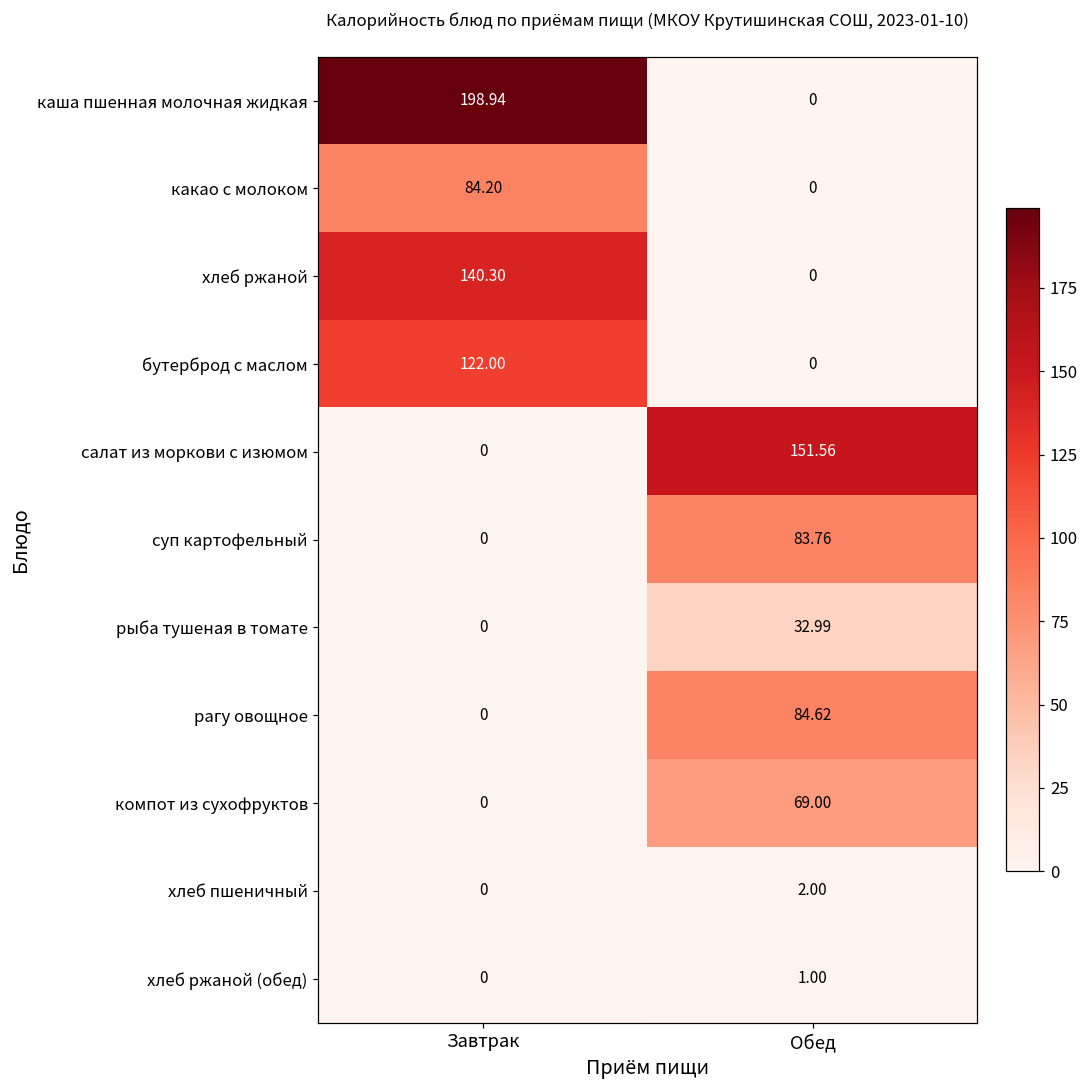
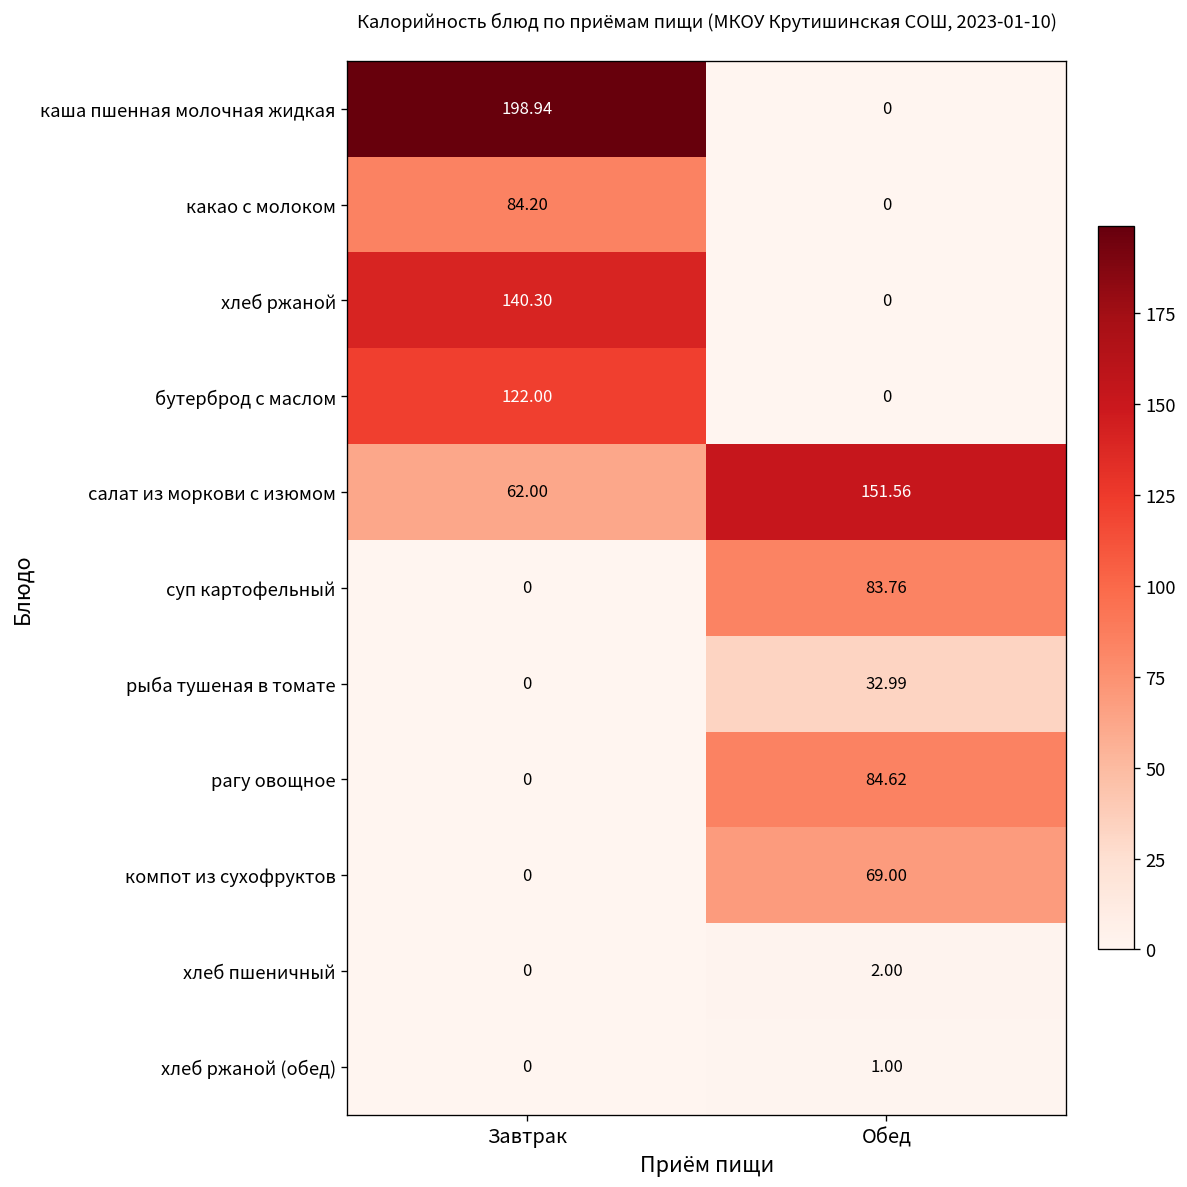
  {
    "каша пшенная молочная жидкая": {
      "Завтрак": 198.94,
      "Обед": 0
    },
    "какао с молоком": {
      "Завтрак": 84.20,
      "Обед": 0
    },
    "хлеб ржаной": {
      "Завтрак": 140.30,
      "Обед": 0
    },
    "бутерброд с маслом": {
      "Завтрак": 122.00,
      "Обед": 0
    },
    "салат из моркови с изюмом": {
-     "Завтрак": 0,
+     "Завтрак": 62.00,
      "Обед": 151.56
    },
    "суп картофельный": {
      "Завтрак": 0,
      "Обед": 83.76
    },
    "рыба тушеная в томате": {
      "Завтрак": 0,
      "Обед": 32.99
    },
    "рагу овощное": {
      "Завтрак": 0,
      "Обед": 84.62
    },
    "компот из сухофруктов": {
      "Завтрак": 0,
      "Обед": 69.00
    },
    "хлеб пшеничный": {
      "Завтрак": 0,
      "Обед": 2.00
    },
    "хлеб ржаной (обед)": {
      "Завтрак": 0,
      "Обед": 1.00
    }
  }
